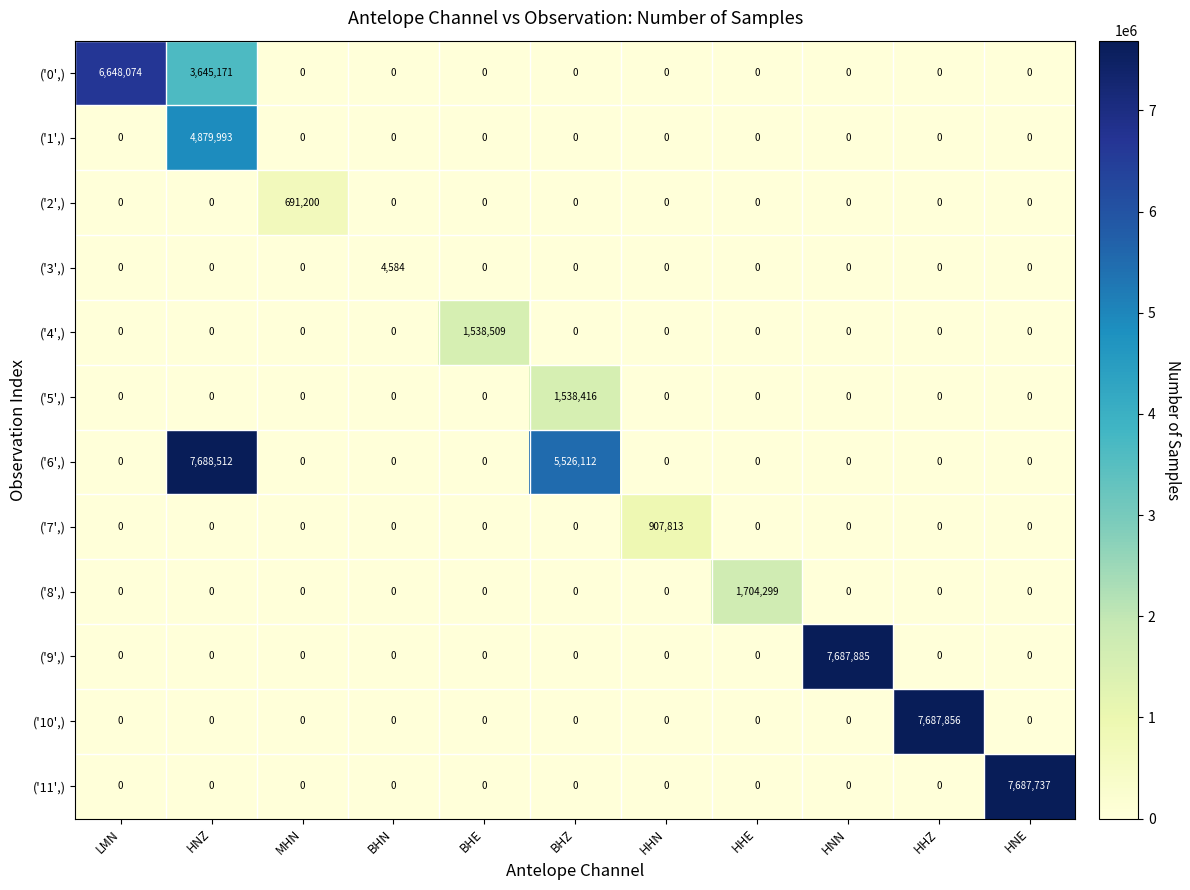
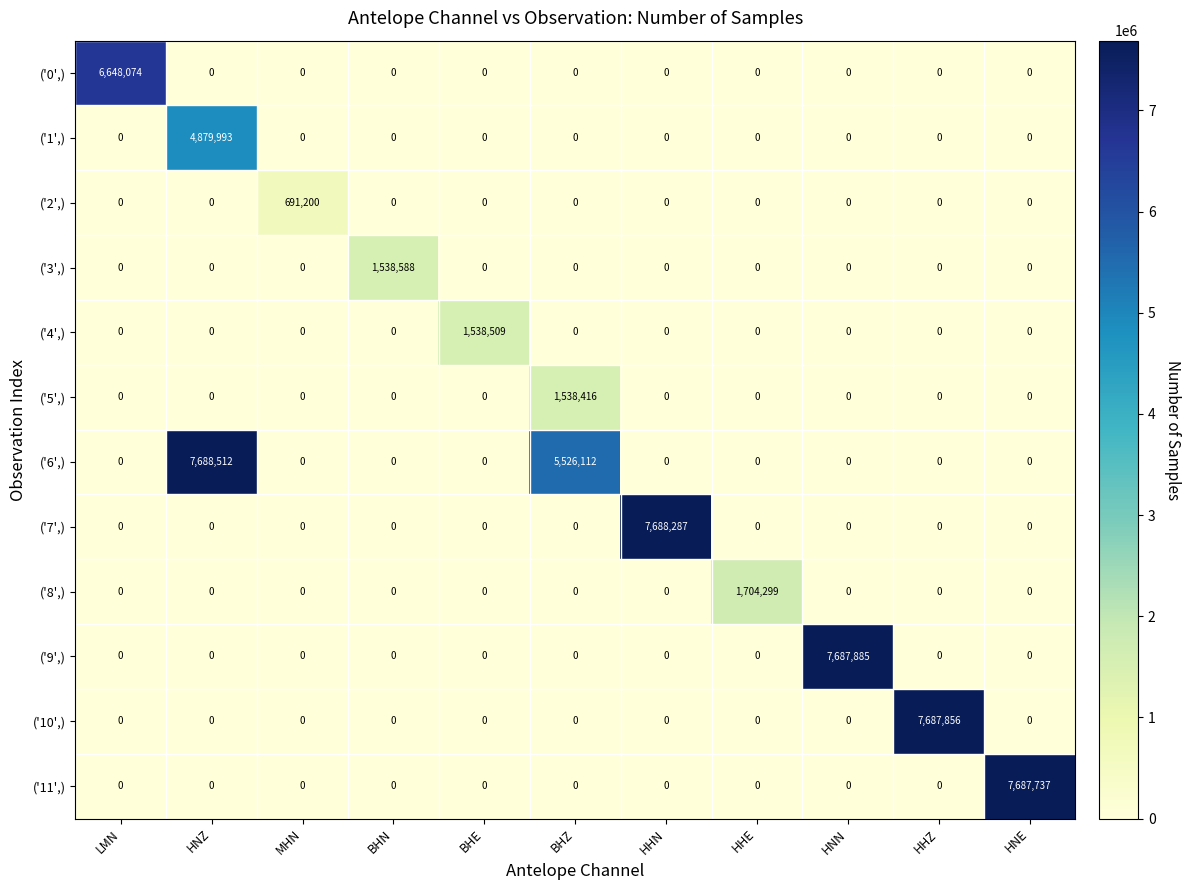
  {
    "('0',)": {
      "LMN": "6,648,074",
-     "HNZ": "3,645,171",
+     "HNZ": "0",
      "MHN": "0",
      "BHN": "0",
      "BHE": "0",
      "BHZ": "0",
      "HHN": "0",
      "HHE": "0",
      "HNN": "0",
      "HHZ": "0",
      "HNE": "0"
    },
    "('1',)": {
      "LMN": "0",
      "HNZ": "4,879,993",
      "MHN": "0",
      "BHN": "0",
      "BHE": "0",
      "BHZ": "0",
      "HHN": "0",
      "HHE": "0",
      "HNN": "0",
      "HHZ": "0",
      "HNE": "0"
    },
    "('2',)": {
      "LMN": "0",
      "HNZ": "0",
      "MHN": "691,200",
      "BHN": "0",
      "BHE": "0",
      "BHZ": "0",
      "HHN": "0",
      "HHE": "0",
      "HNN": "0",
      "HHZ": "0",
      "HNE": "0"
    },
    "('3',)": {
      "LMN": "0",
      "HNZ": "0",
      "MHN": "0",
-     "BHN": "4,584",
+     "BHN": "1,538,588",
      "BHE": "0",
      "BHZ": "0",
      "HHN": "0",
      "HHE": "0",
      "HNN": "0",
      "HHZ": "0",
      "HNE": "0"
    },
    "('4',)": {
      "LMN": "0",
      "HNZ": "0",
      "MHN": "0",
      "BHN": "0",
      "BHE": "1,538,509",
      "BHZ": "0",
      "HHN": "0",
      "HHE": "0",
      "HNN": "0",
      "HHZ": "0",
      "HNE": "0"
    },
    "('5',)": {
      "LMN": "0",
      "HNZ": "0",
      "MHN": "0",
      "BHN": "0",
      "BHE": "0",
      "BHZ": "1,538,416",
      "HHN": "0",
      "HHE": "0",
      "HNN": "0",
      "HHZ": "0",
      "HNE": "0"
    },
    "('6',)": {
      "LMN": "0",
      "HNZ": "7,688,512",
      "MHN": "0",
      "BHN": "0",
      "BHE": "0",
      "BHZ": "5,526,112",
      "HHN": "0",
      "HHE": "0",
      "HNN": "0",
      "HHZ": "0",
      "HNE": "0"
    },
    "('7',)": {
      "LMN": "0",
      "HNZ": "0",
      "MHN": "0",
      "BHN": "0",
      "BHE": "0",
      "BHZ": "0",
-     "HHN": "907,813",
+     "HHN": "7,688,287",
      "HHE": "0",
      "HNN": "0",
      "HHZ": "0",
      "HNE": "0"
    },
    "('8',)": {
      "LMN": "0",
      "HNZ": "0",
      "MHN": "0",
      "BHN": "0",
      "BHE": "0",
      "BHZ": "0",
      "HHN": "0",
      "HHE": "1,704,299",
      "HNN": "0",
      "HHZ": "0",
      "HNE": "0"
    },
    "('9',)": {
      "LMN": "0",
      "HNZ": "0",
      "MHN": "0",
      "BHN": "0",
      "BHE": "0",
      "BHZ": "0",
      "HHN": "0",
      "HHE": "0",
      "HNN": "7,687,885",
      "HHZ": "0",
      "HNE": "0"
    },
    "('10',)": {
      "LMN": "0",
      "HNZ": "0",
      "MHN": "0",
      "BHN": "0",
      "BHE": "0",
      "BHZ": "0",
      "HHN": "0",
      "HHE": "0",
      "HNN": "0",
      "HHZ": "7,687,856",
      "HNE": "0"
    },
    "('11',)": {
      "LMN": "0",
      "HNZ": "0",
      "MHN": "0",
      "BHN": "0",
      "BHE": "0",
      "BHZ": "0",
      "HHN": "0",
      "HHE": "0",
      "HNN": "0",
      "HHZ": "0",
      "HNE": "7,687,737"
    }
  }
